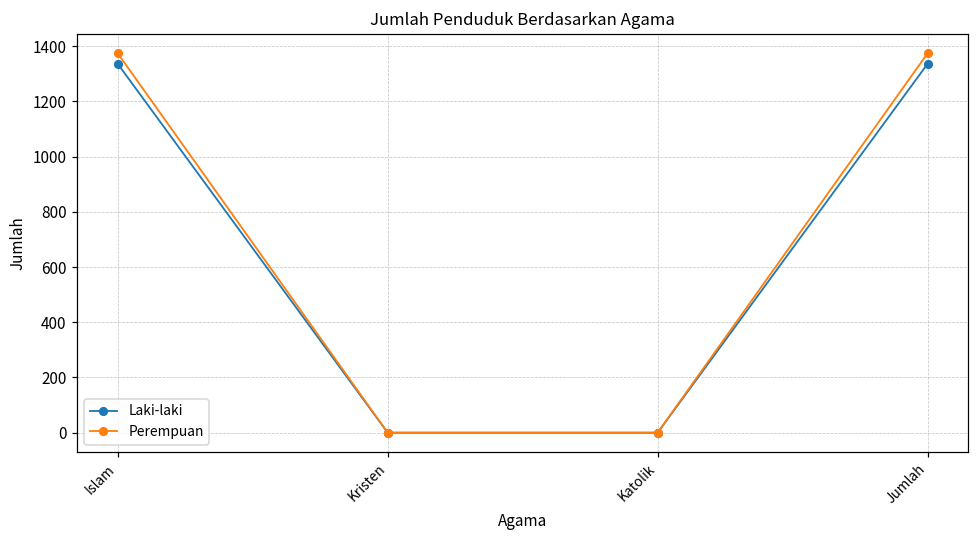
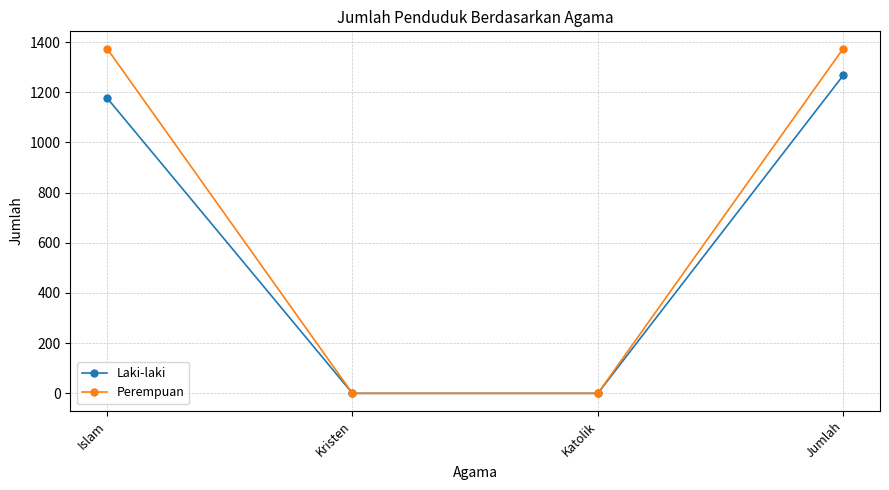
  {
    "Laki-laki": {
-     "Islam": 1340,
-     "Jumlah": 1340
+     "Islam": 1180,
+     "Jumlah": 1270
    },
    "Perempuan": {
      "Islam": 1370,
      "Jumlah": 1370
    }
  }
